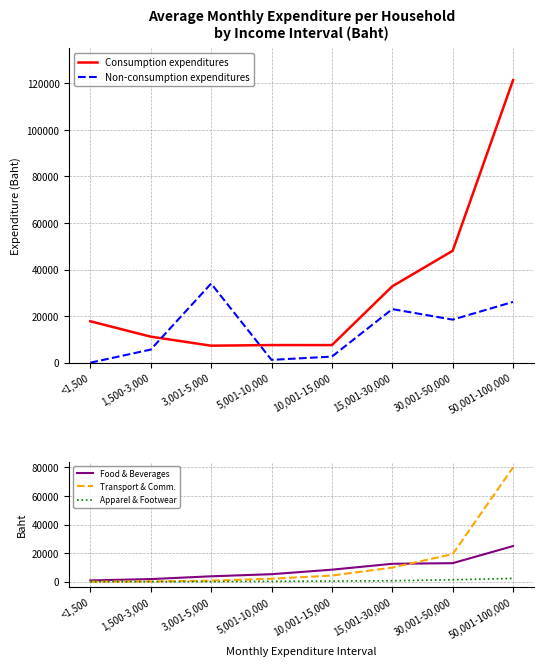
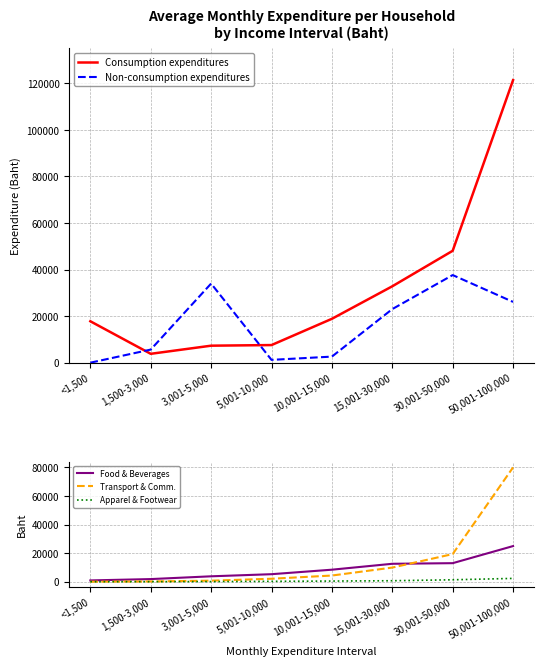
  {
    "Average Monthly Expenditure per Household by Income Interval (Baht)": {
      "Consumption expenditures": {
        "<1,500": 18000,
-       "1,500-3,000": 11000,
+       "1,500-3,000": 4000,
        "3,001-5,000": 7000,
        "5,001-10,000": 8000,
-       "10,001-15,000": 8000,
+       "10,001-15,000": 19000,
        "15,001-30,000": 33000,
        "30,001-50,000": 48000,
        "50,001-100,000": 121000
      },
      "Non-consumption expenditures": {
        "<1,500": 0,
        "1,500-3,000": 6000,
        "3,001-5,000": 34000,
        "5,001-10,000": 1000,
        "10,001-15,000": 3000,
        "15,001-30,000": 23000,
-       "30,001-50,000": 18000,
+       "30,001-50,000": 38000,
        "50,001-100,000": 26000
      }
    }
  }
